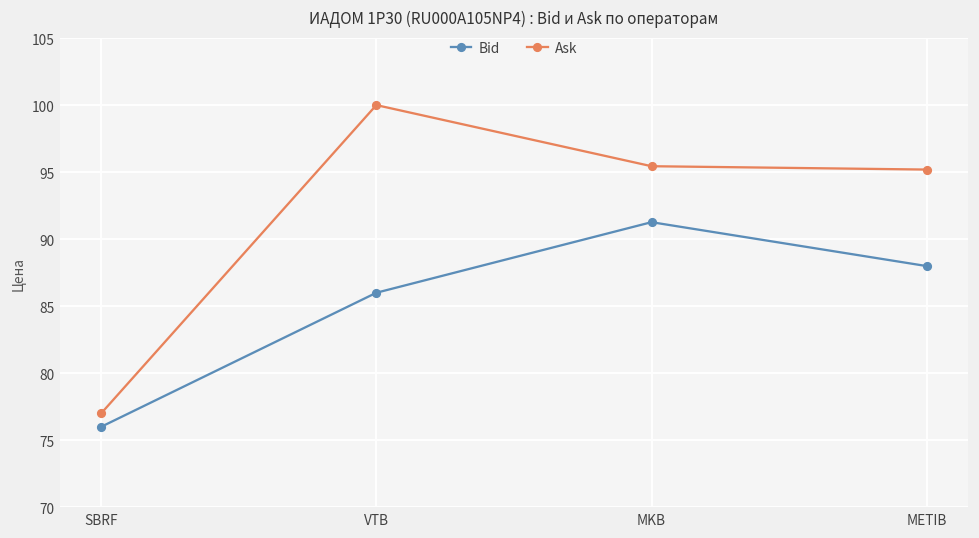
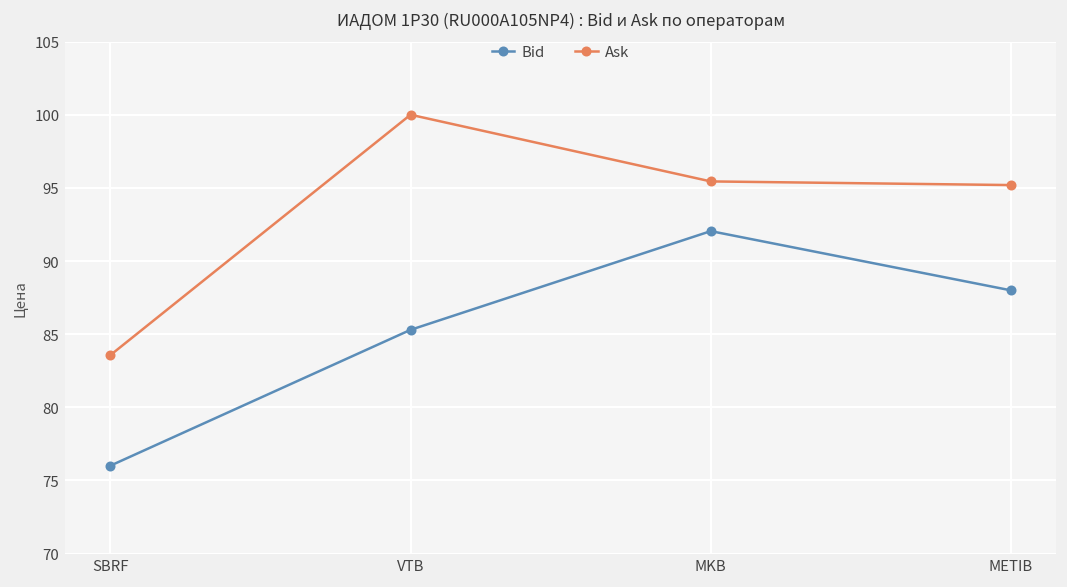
  {
    "Bid": {
      "SBRF": 76.0,
-     "VTB": 86.0,
-     "MKB": 91.3,
+     "VTB": 85.3,
+     "MKB": 92.1,
      "METIB": 88.0
    },
    "Ask": {
-     "SBRF": 77.0,
+     "SBRF": 83.6,
      "VTB": 100.0,
      "MKB": 95.5,
      "METIB": 95.2
    }
  }
